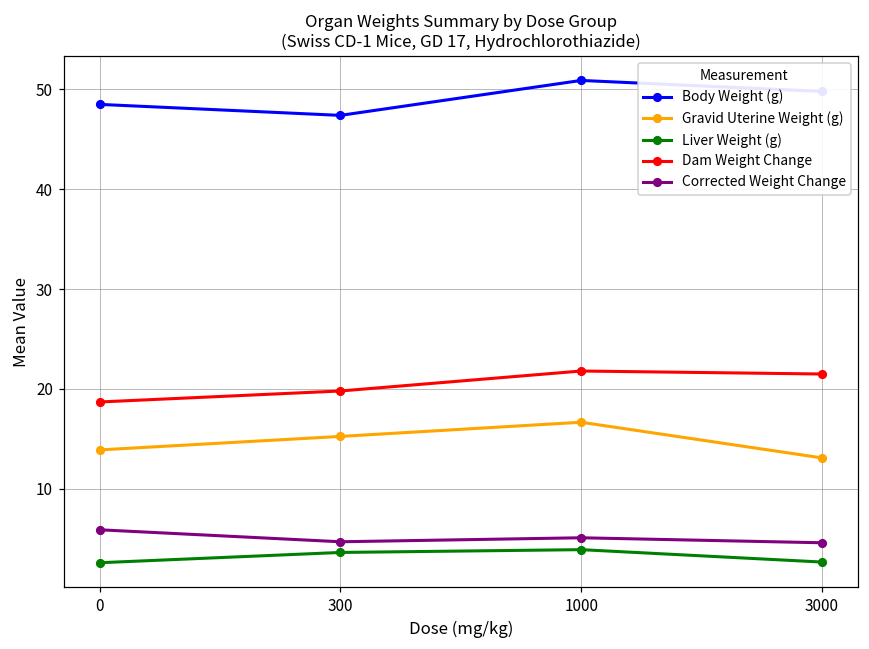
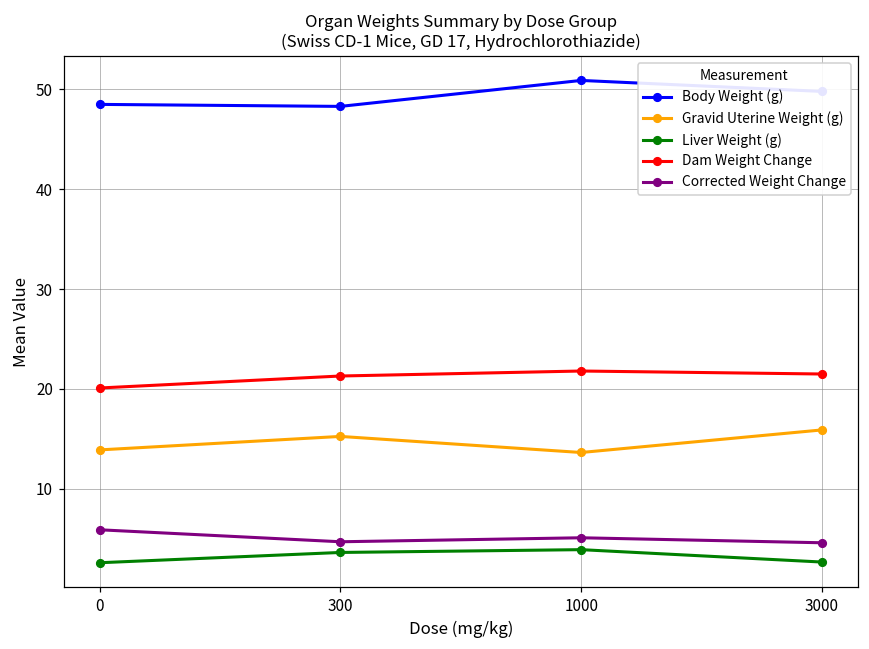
  {
    "Body Weight (g)": {
      "0": 49,
-     "300": 47,
+     "300": 48,
      "1000": 51
    },
    "Gravid Uterine Weight (g)": {
      "0": 14,
      "300": 15,
-     "1000": 17,
-     "3000": 13
+     "1000": 14,
+     "3000": 16
    },
    "Liver Weight (g)": {
      "0": 3,
      "300": 4,
      "1000": 4,
      "3000": 3
    },
    "Dam Weight Change": {
-     "0": 19,
-     "300": 20,
+     "0": 20,
+     "300": 21,
      "1000": 22,
      "3000": 22
    },
    "Corrected Weight Change": {
      "0": 6,
      "300": 5,
      "1000": 5,
      "3000": 5
    }
  }
